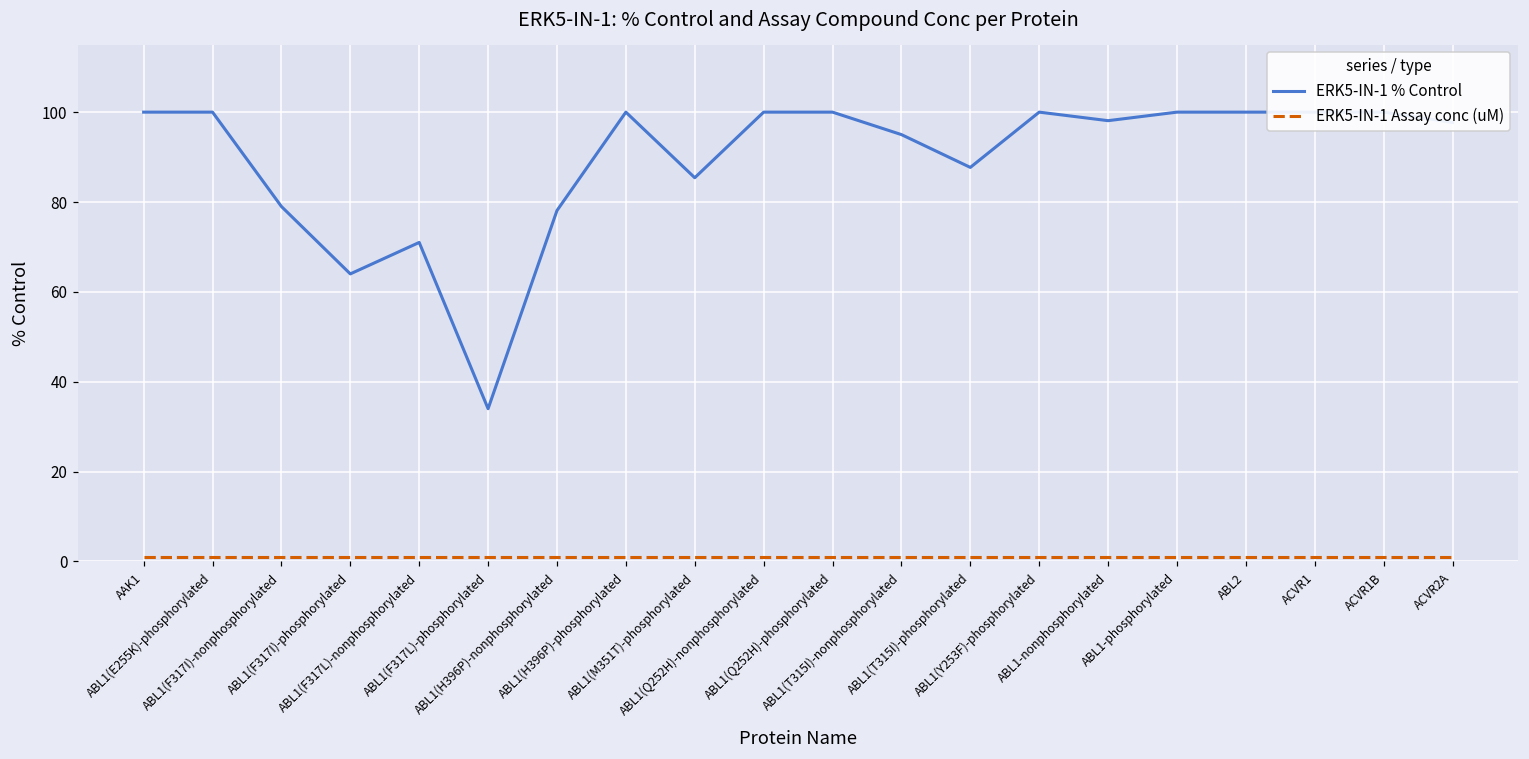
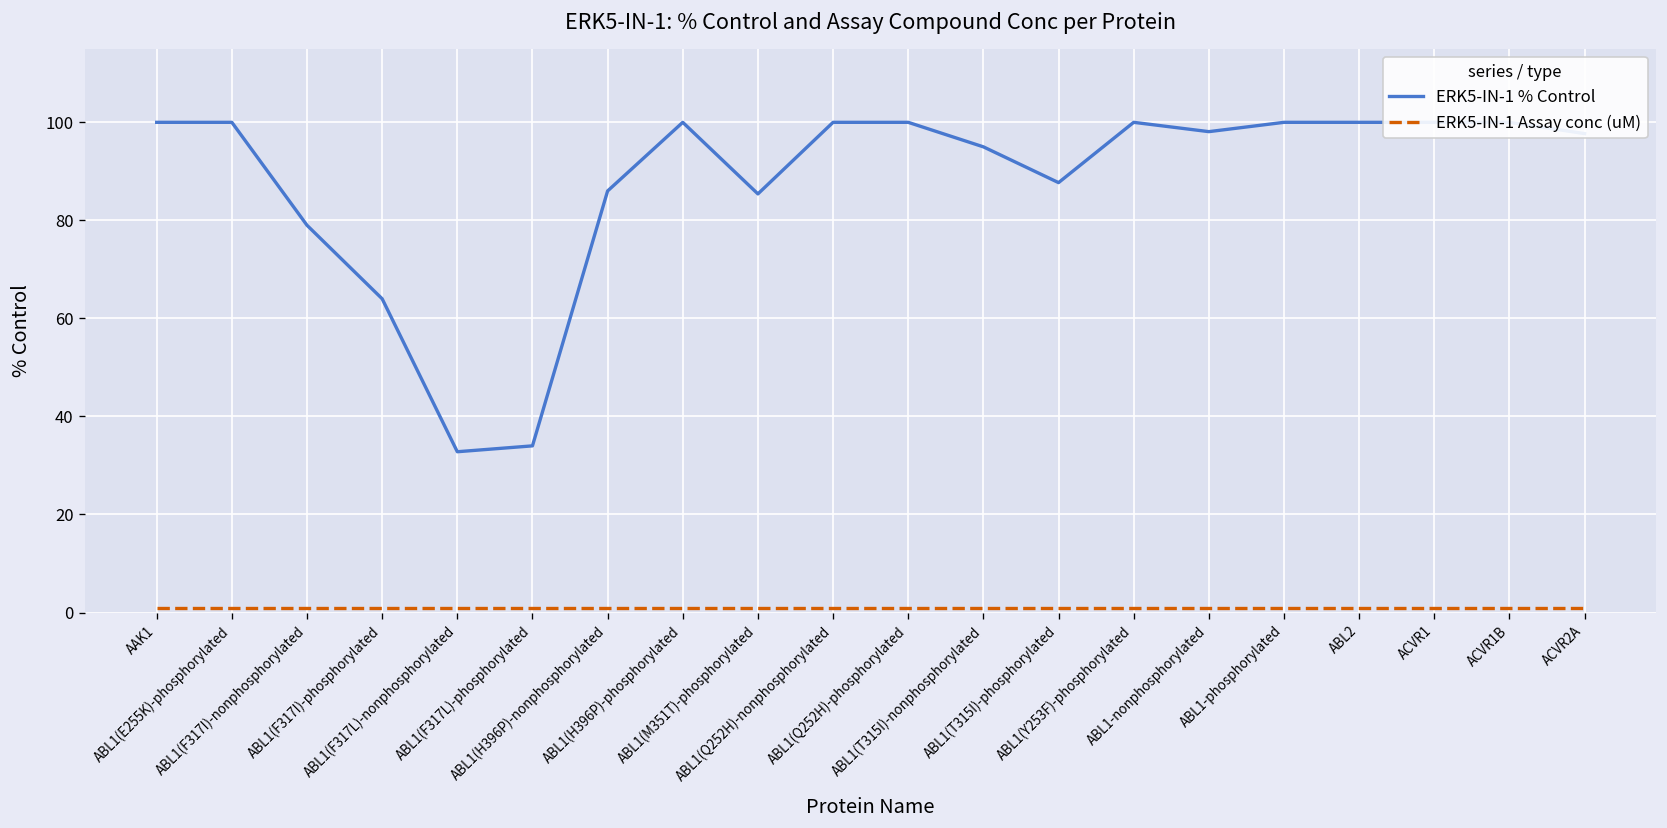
  {
    "ERK5-IN-1 % Control": {
      "AAK1": 100,
      "ABL1(E255K)-phosphorylated": 100,
      "ABL1(F317I)-nonphosphorylated": 79,
      "ABL1(F317I)-phosphorylated": 64,
-     "ABL1(F317L)-nonphosphorylated": 71,
+     "ABL1(F317L)-nonphosphorylated": 33,
      "ABL1(F317L)-phosphorylated": 34,
-     "ABL1(H396P)-nonphosphorylated": 78,
+     "ABL1(H396P)-nonphosphorylated": 86,
      "ABL1(H396P)-phosphorylated": 100,
      "ABL1(M351T)-phosphorylated": 85,
      "ABL1(Q252H)-nonphosphorylated": 100,
      "ABL1(Q252H)-phosphorylated": 100,
      "ABL1(T315I)-nonphosphorylated": 95,
      "ABL1(T315I)-phosphorylated": 88,
      "ABL1(Y253F)-phosphorylated": 100,
      "ABL1-nonphosphorylated": 98,
      "ABL1-phosphorylated": 100,
      "ABL2": 100
    },
    "ERK5-IN-1 Assay conc (uM)": {
      "AAK1": 1,
      "ABL1(E255K)-phosphorylated": 1,
      "ABL1(F317I)-nonphosphorylated": 1,
      "ABL1(F317I)-phosphorylated": 1,
      "ABL1(F317L)-nonphosphorylated": 1,
      "ABL1(F317L)-phosphorylated": 1,
      "ABL1(H396P)-nonphosphorylated": 1,
      "ABL1(H396P)-phosphorylated": 1,
      "ABL1(M351T)-phosphorylated": 1,
      "ABL1(Q252H)-nonphosphorylated": 1,
      "ABL1(Q252H)-phosphorylated": 1,
      "ABL1(T315I)-nonphosphorylated": 1,
      "ABL1(T315I)-phosphorylated": 1,
      "ABL1(Y253F)-phosphorylated": 1,
      "ABL1-nonphosphorylated": 1,
      "ABL1-phosphorylated": 1,
      "ABL2": 1,
      "ACVR1": 1,
      "ACVR1B": 1,
      "ACVR2A": 1
    }
  }
